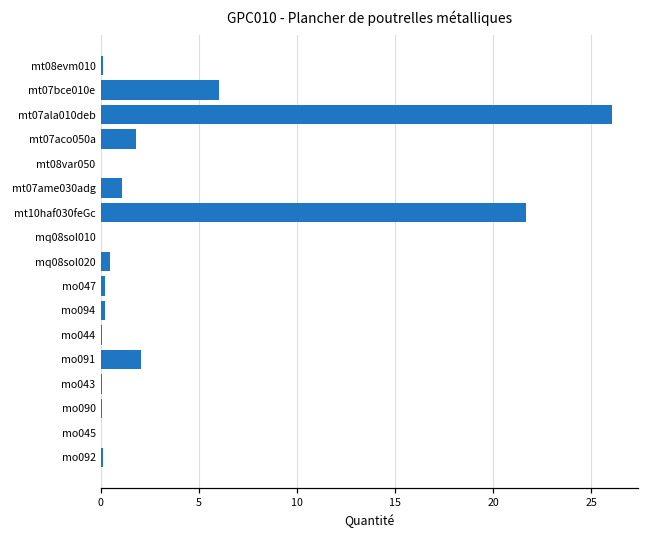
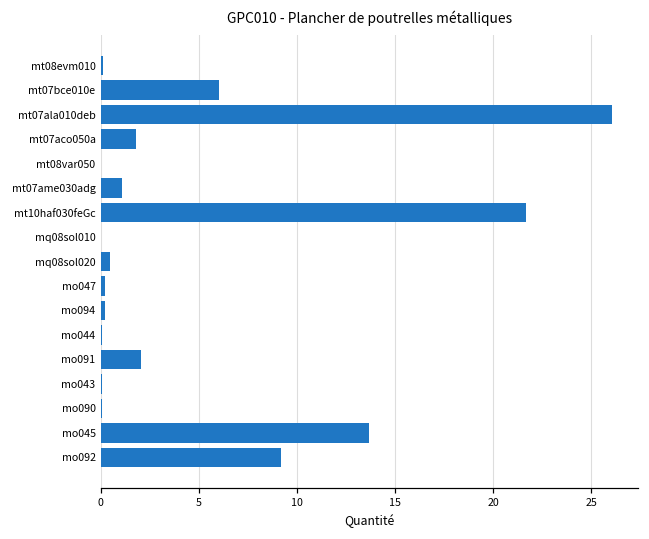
  {
    "mt07bce010e": 6.0,
    "mt07ala010deb": 26.1,
    "mt07aco050a": 1.8,
    "mt07ame030adg": 1.1,
    "mt10haf030feGc": 21.7,
    "mq08sol020": 0.5,
    "mo047": 0.2,
    "mo094": 0.2,
    "mo091": 2.1,
-   "mo045": 0.0,
-   "mo092": 0.1
+   "mo045": 13.7,
+   "mo092": 9.2
  }
